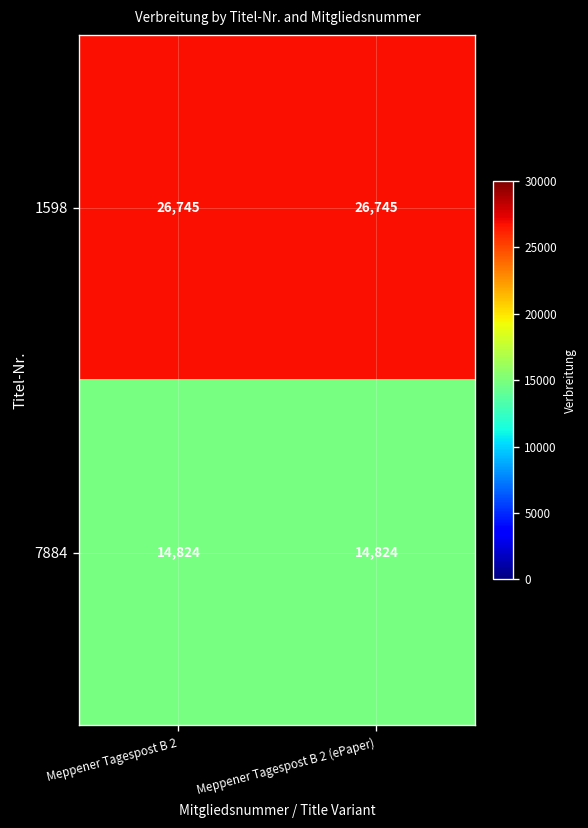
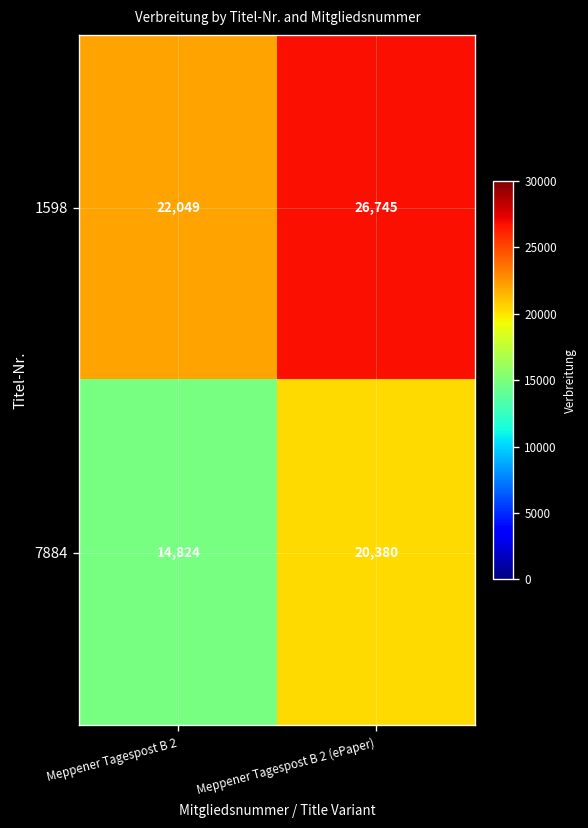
  {
    "1598": {
-     "Meppener Tagespost B 2": "26,745",
+     "Meppener Tagespost B 2": "22,049",
      "Meppener Tagespost B 2 (ePaper)": "26,745"
    },
    "7884": {
      "Meppener Tagespost B 2": "14,824",
-     "Meppener Tagespost B 2 (ePaper)": "14,824"
+     "Meppener Tagespost B 2 (ePaper)": "20,380"
    }
  }
